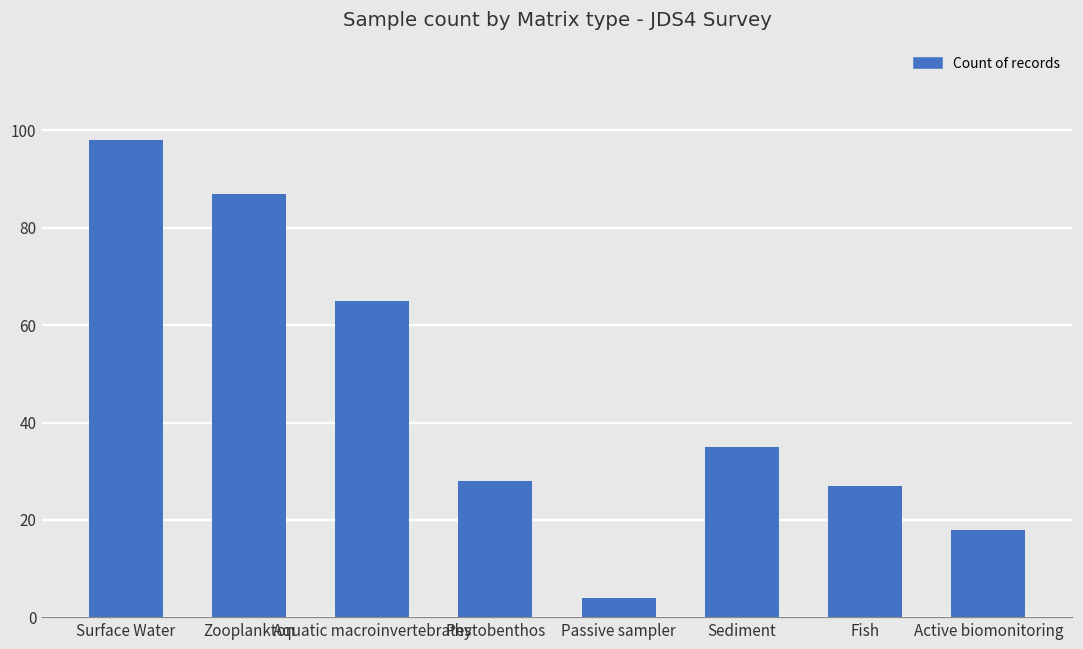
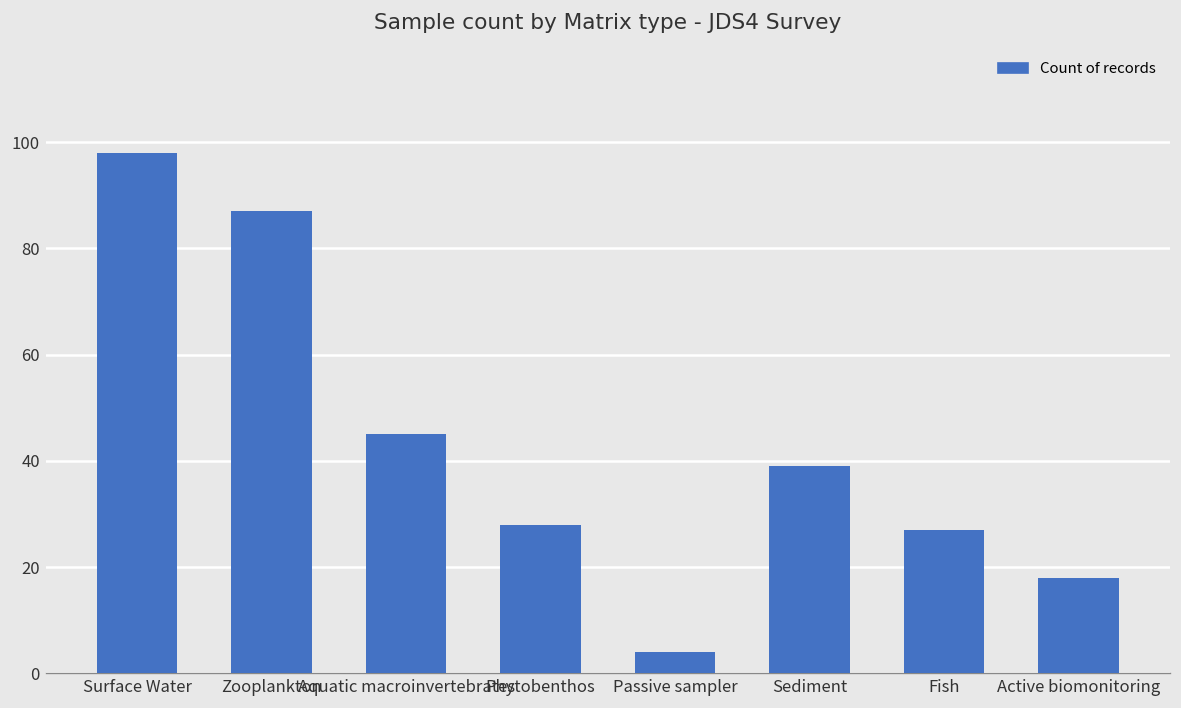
  {
    "Surface Water": 98,
-   "Aquatic macroinvertebrates": 65,
+   "Aquatic macroinvertebrates": 45,
    "Passive sampler": 4,
-   "Sediment": 35,
+   "Sediment": 39,
    "Fish": 27,
    "Active biomonitoring": 18
  }
